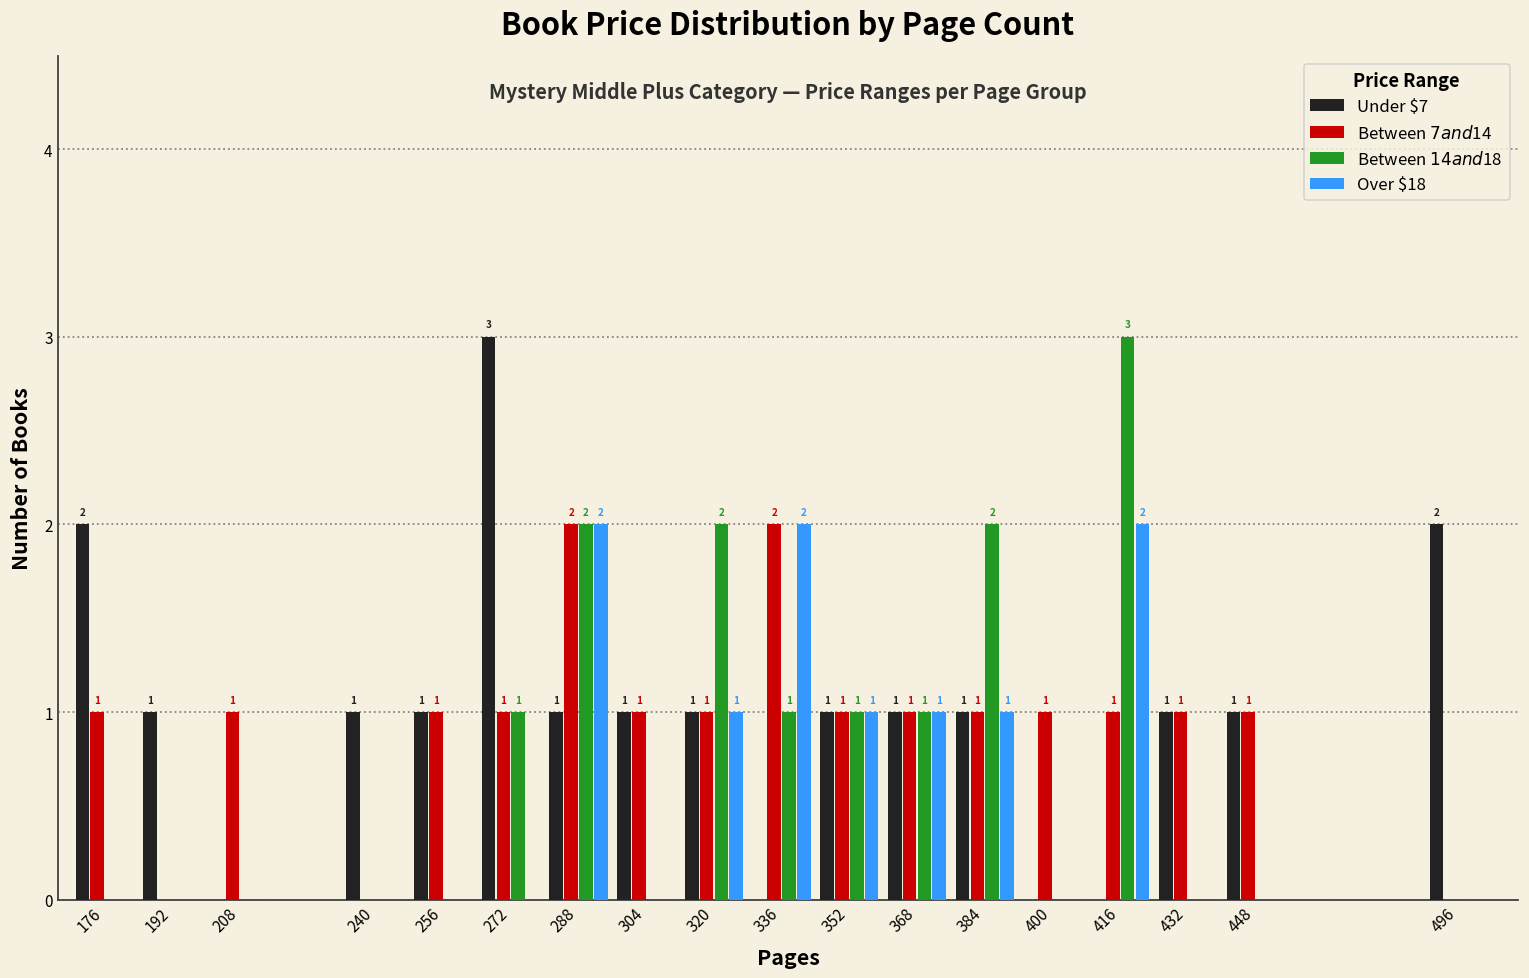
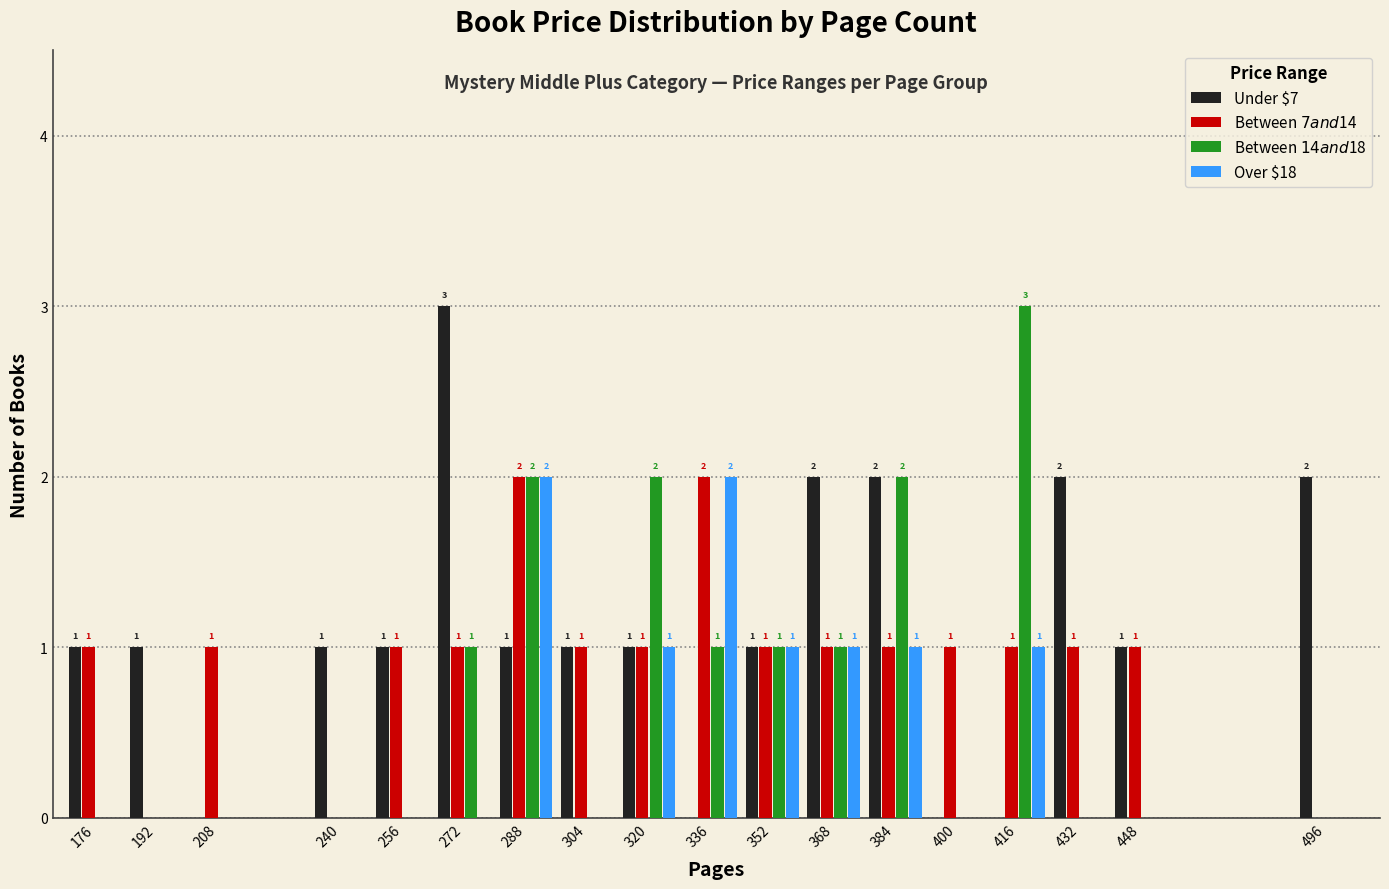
  {
    "Under $7": {
-     "176": 2,
+     "176": 1,
      "192": 1,
      "240": 1,
      "256": 1,
      "272": 3,
      "288": 1,
      "304": 1,
      "320": 1,
      "352": 1,
-     "368": 1,
-     "384": 1,
-     "432": 1,
+     "368": 2,
+     "384": 2,
+     "432": 2,
      "448": 1,
      "496": 2
    },
    "Over $18": {
      "288": 2,
      "320": 1,
      "336": 2,
      "352": 1,
      "368": 1,
      "384": 1,
-     "416": 2
+     "416": 1
    }
  }
